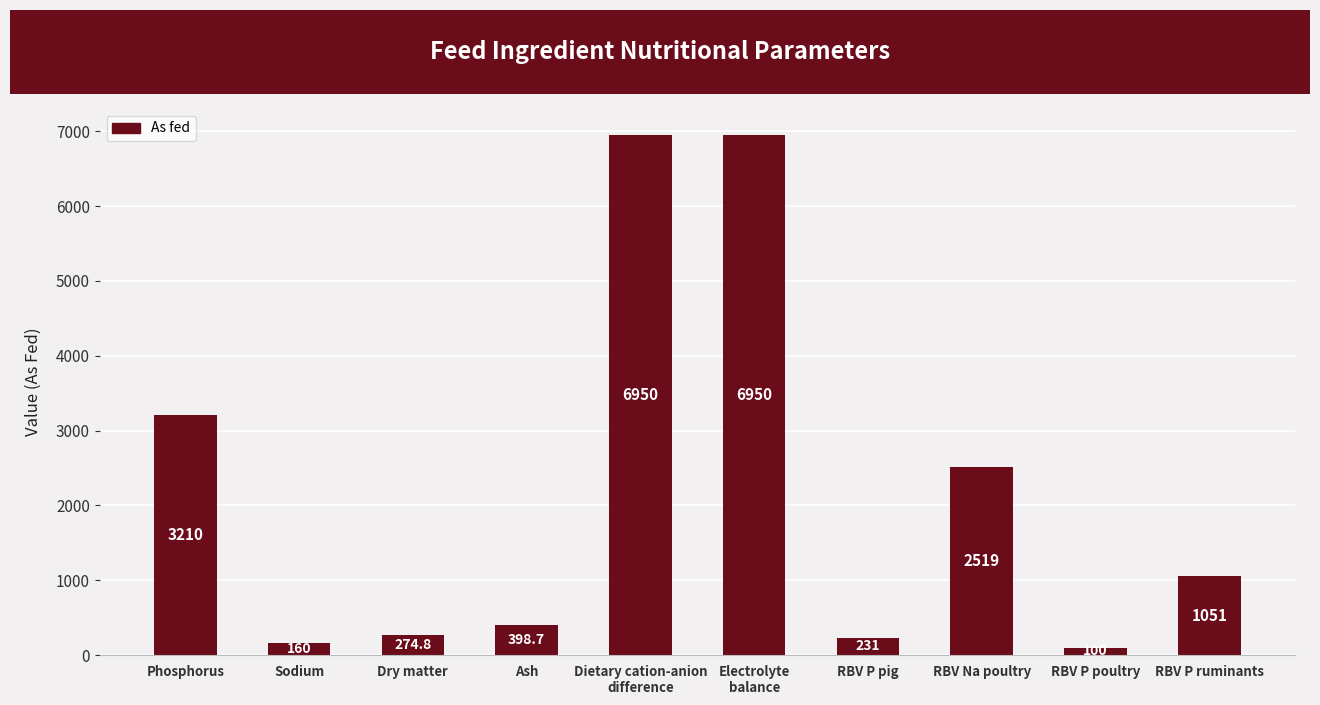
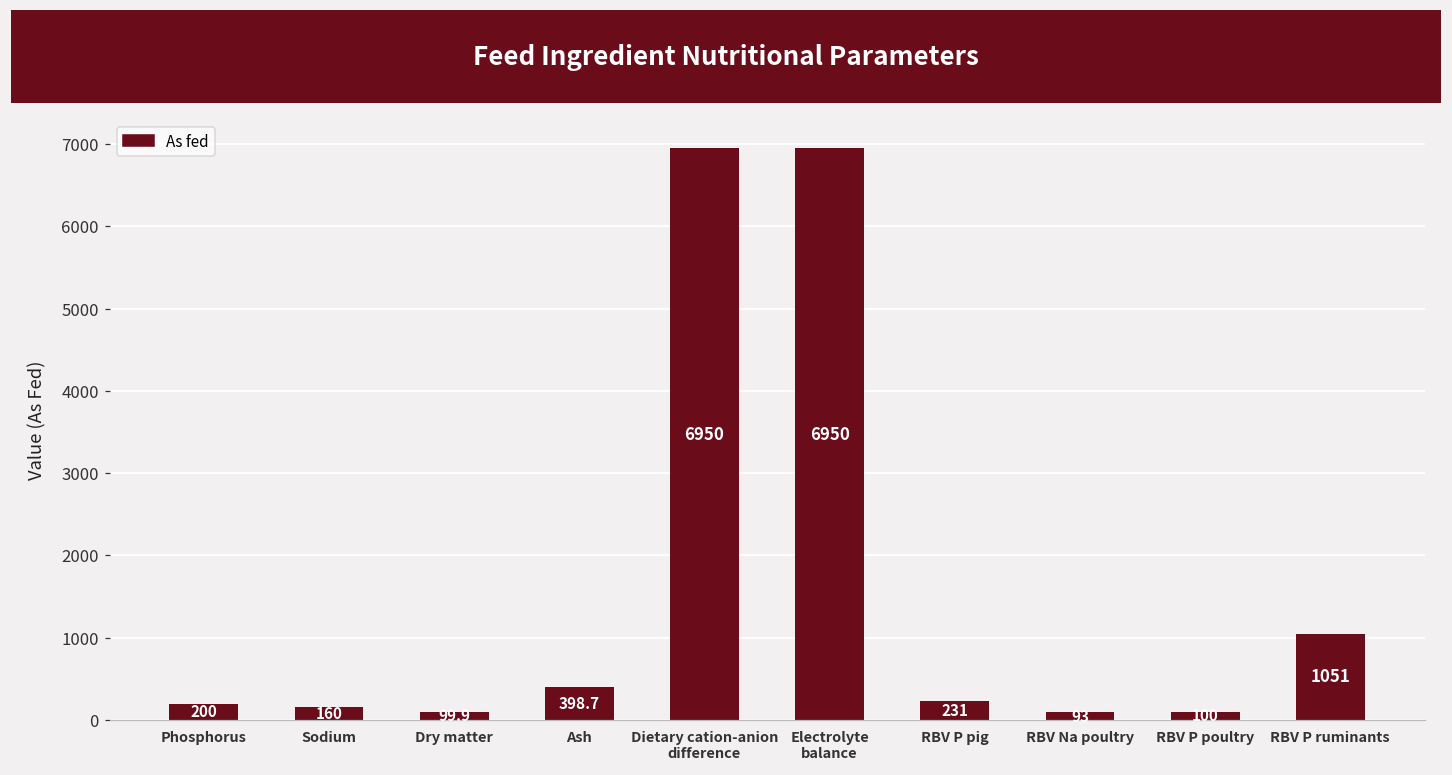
  {
-   "Phosphorus": 3210,
+   "Phosphorus": 200,
    "Sodium": 160,
-   "Dry matter": 300,
+   "Dry matter": 100,
    "Ash": 398.7,
    "Dietary cation-anion difference": 6950,
    "Electrolyte balance": 6950,
    "RBV P pig": 231,
-   "RBV Na poultry": 2500,
+   "RBV Na poultry": 100,
    "RBV P ruminants": 1051
  }
